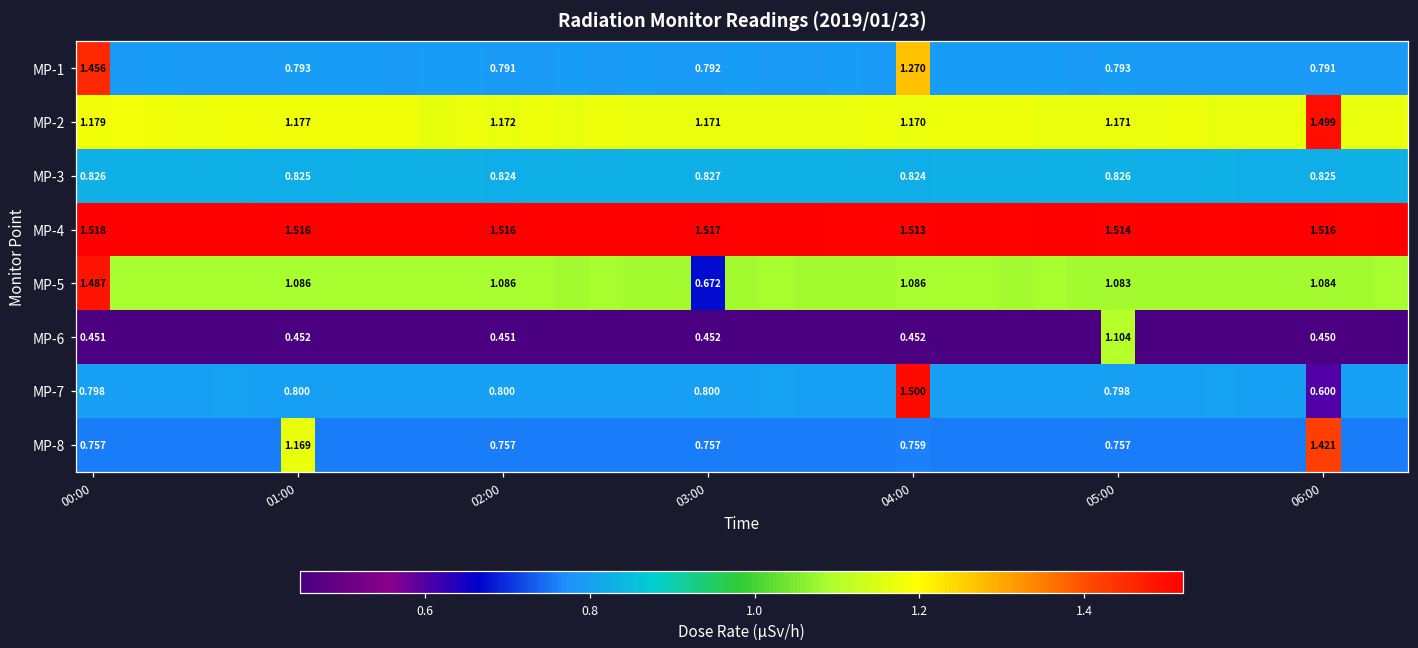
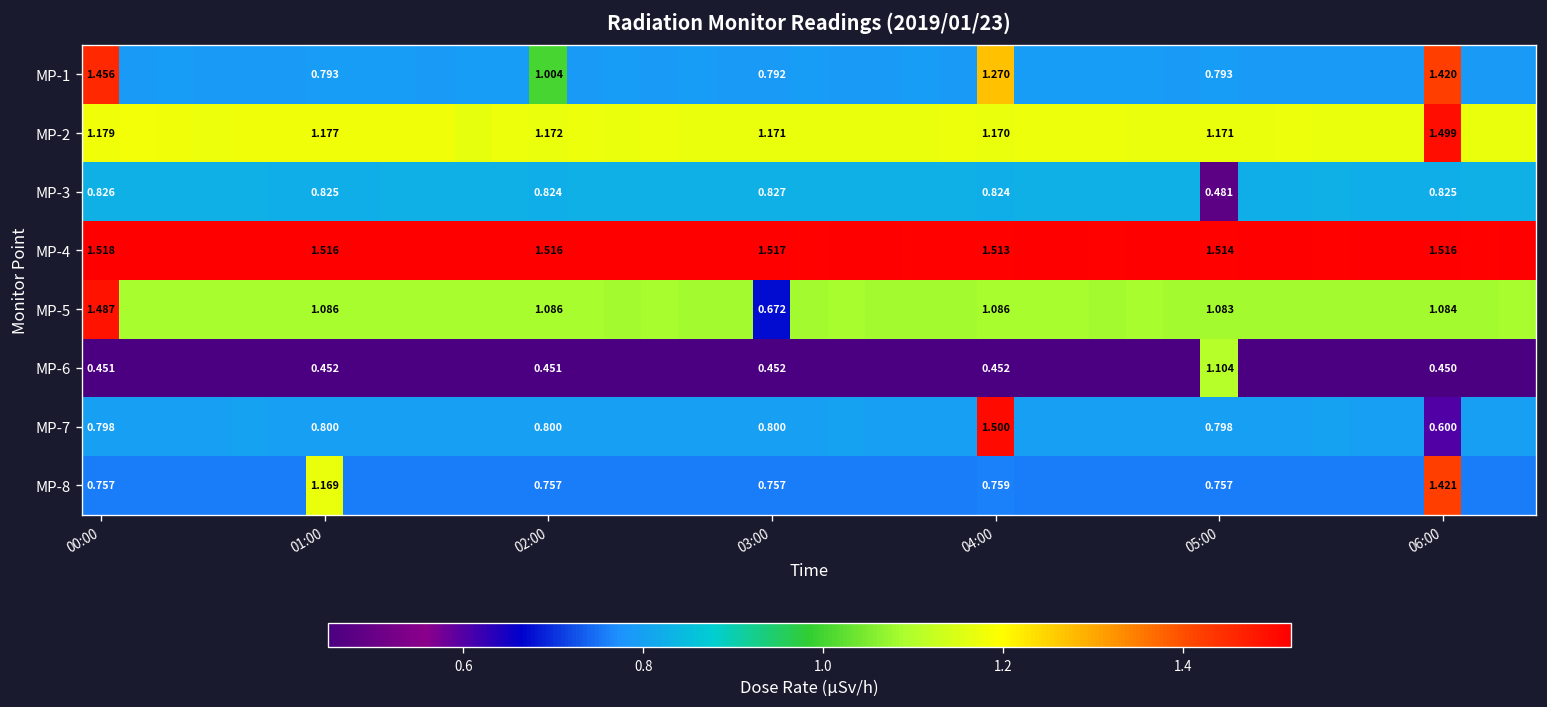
  {
    "MP-1": {
      "00:00": 1.456,
      "01:00": 0.793,
-     "02:00": 0.791,
+     "02:00": 1.004,
      "03:00": 0.792,
      "04:00": 1.270,
      "05:00": 0.793,
-     "06:00": 0.791
+     "06:00": 1.420
    },
    "MP-2": {
      "00:00": 1.179,
      "01:00": 1.177,
      "02:00": 1.172,
      "03:00": 1.171,
      "04:00": 1.170,
      "05:00": 1.171,
      "06:00": 1.499
    },
    "MP-3": {
      "00:00": 0.826,
      "01:00": 0.825,
      "02:00": 0.824,
      "03:00": 0.827,
      "04:00": 0.824,
-     "05:00": 0.826,
+     "05:00": 0.481,
      "06:00": 0.825
    },
    "MP-4": {
      "00:00": 1.518,
      "01:00": 1.516,
      "02:00": 1.516,
      "03:00": 1.517,
      "04:00": 1.513,
      "05:00": 1.514,
      "06:00": 1.516
    },
    "MP-5": {
      "00:00": 1.487,
      "01:00": 1.086,
      "02:00": 1.086,
      "03:00": 0.672,
      "04:00": 1.086,
      "05:00": 1.083,
      "06:00": 1.084
    },
    "MP-6": {
      "00:00": 0.451,
      "01:00": 0.452,
      "02:00": 0.451,
      "03:00": 0.452,
      "04:00": 0.452,
      "05:00": 1.104,
      "06:00": 0.450
    },
    "MP-7": {
      "00:00": 0.798,
      "01:00": 0.800,
      "02:00": 0.800,
      "03:00": 0.800,
      "04:00": 1.500,
      "05:00": 0.798,
      "06:00": 0.600
    },
    "MP-8": {
      "00:00": 0.757,
      "01:00": 1.169,
      "02:00": 0.757,
      "03:00": 0.757,
      "04:00": 0.759,
      "05:00": 0.757,
      "06:00": 1.421
    }
  }
